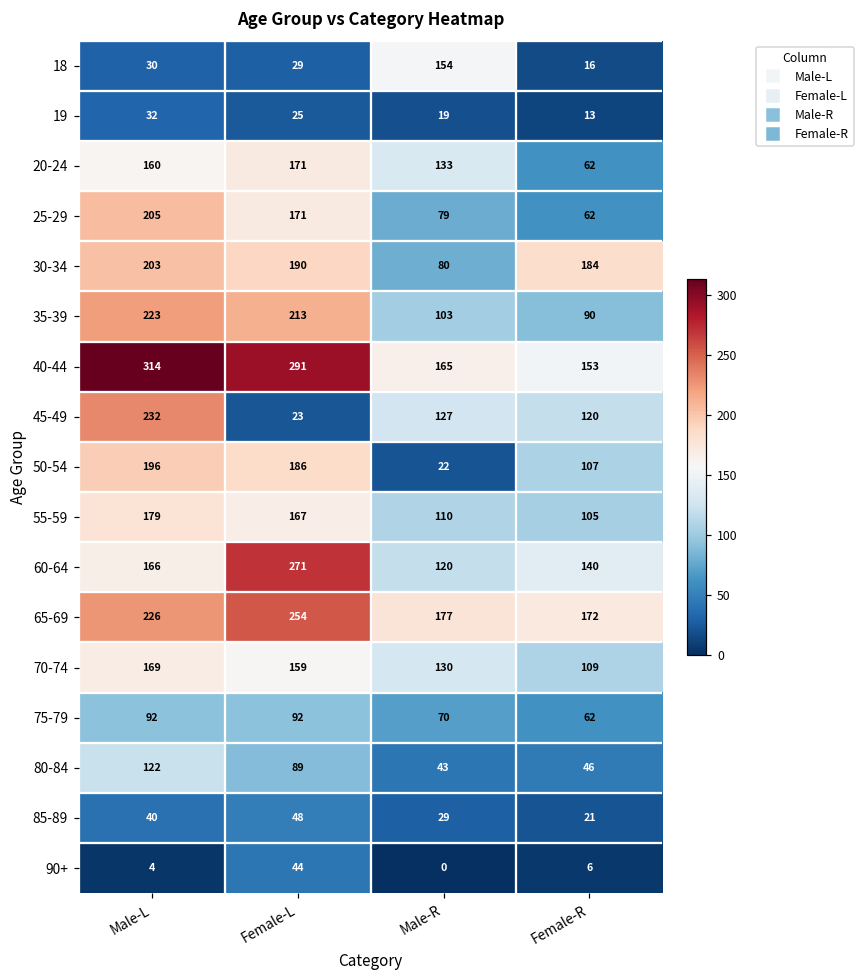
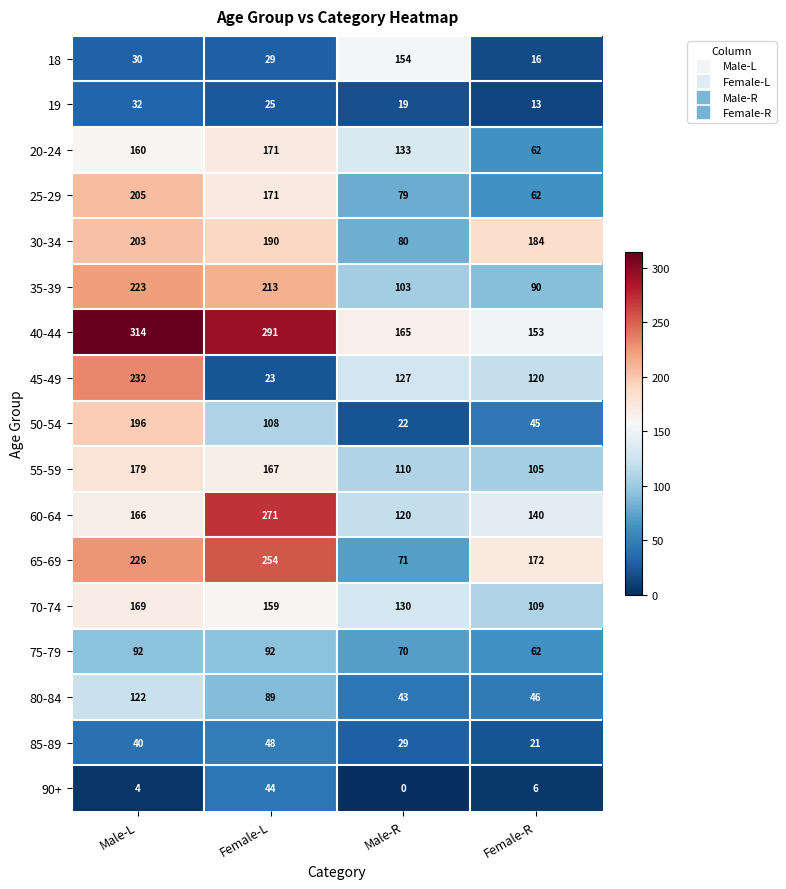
  {
    "18": {
      "Male-L": 30,
      "Female-L": 29,
      "Male-R": 154,
      "Female-R": 16
    },
    "19": {
      "Male-L": 32,
      "Female-L": 25,
      "Male-R": 19,
      "Female-R": 13
    },
    "20-24": {
      "Male-L": 160,
      "Female-L": 171,
      "Male-R": 133,
      "Female-R": 62
    },
    "25-29": {
      "Male-L": 205,
      "Female-L": 171,
      "Male-R": 79,
      "Female-R": 62
    },
    "30-34": {
      "Male-L": 203,
      "Female-L": 190,
      "Male-R": 80,
      "Female-R": 184
    },
    "35-39": {
      "Male-L": 223,
      "Female-L": 213,
      "Male-R": 103,
      "Female-R": 90
    },
    "40-44": {
      "Male-L": 314,
      "Female-L": 291,
      "Male-R": 165,
      "Female-R": 153
    },
    "45-49": {
      "Male-L": 232,
      "Female-L": 23,
      "Male-R": 127,
      "Female-R": 120
    },
    "50-54": {
      "Male-L": 196,
-     "Female-L": 186,
+     "Female-L": 108,
      "Male-R": 22,
-     "Female-R": 107
+     "Female-R": 45
    },
    "55-59": {
      "Male-L": 179,
      "Female-L": 167,
      "Male-R": 110,
      "Female-R": 105
    },
    "60-64": {
      "Male-L": 166,
      "Female-L": 271,
      "Male-R": 120,
      "Female-R": 140
    },
    "65-69": {
      "Male-L": 226,
      "Female-L": 254,
-     "Male-R": 177,
+     "Male-R": 71,
      "Female-R": 172
    },
    "70-74": {
      "Male-L": 169,
      "Female-L": 159,
      "Male-R": 130,
      "Female-R": 109
    },
    "75-79": {
      "Male-L": 92,
      "Female-L": 92,
      "Male-R": 70,
      "Female-R": 62
    },
    "80-84": {
      "Male-L": 122,
      "Female-L": 89,
      "Male-R": 43,
      "Female-R": 46
    },
    "85-89": {
      "Male-L": 40,
      "Female-L": 48,
      "Male-R": 29,
      "Female-R": 21
    },
    "90+": {
      "Male-L": 4,
      "Female-L": 44,
      "Male-R": 0,
      "Female-R": 6
    }
  }
